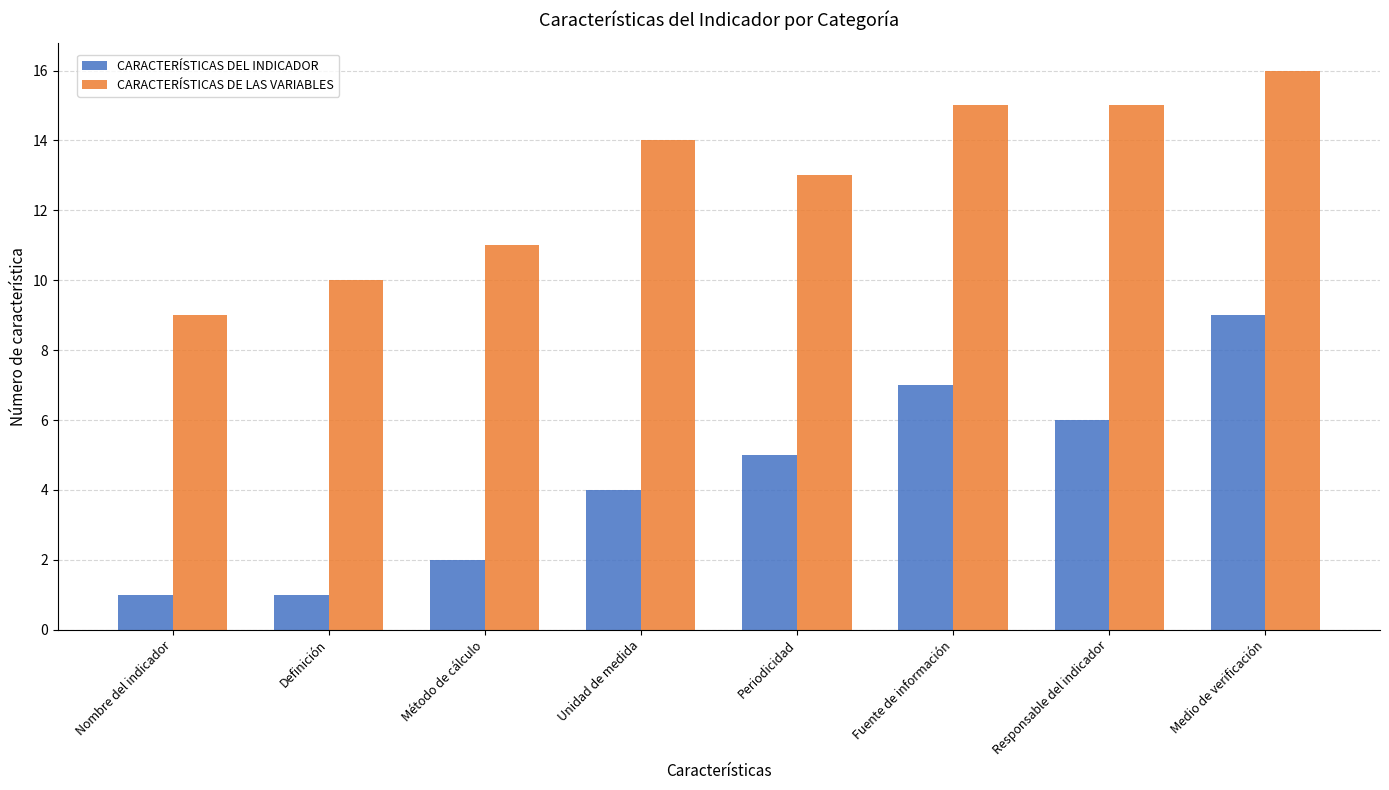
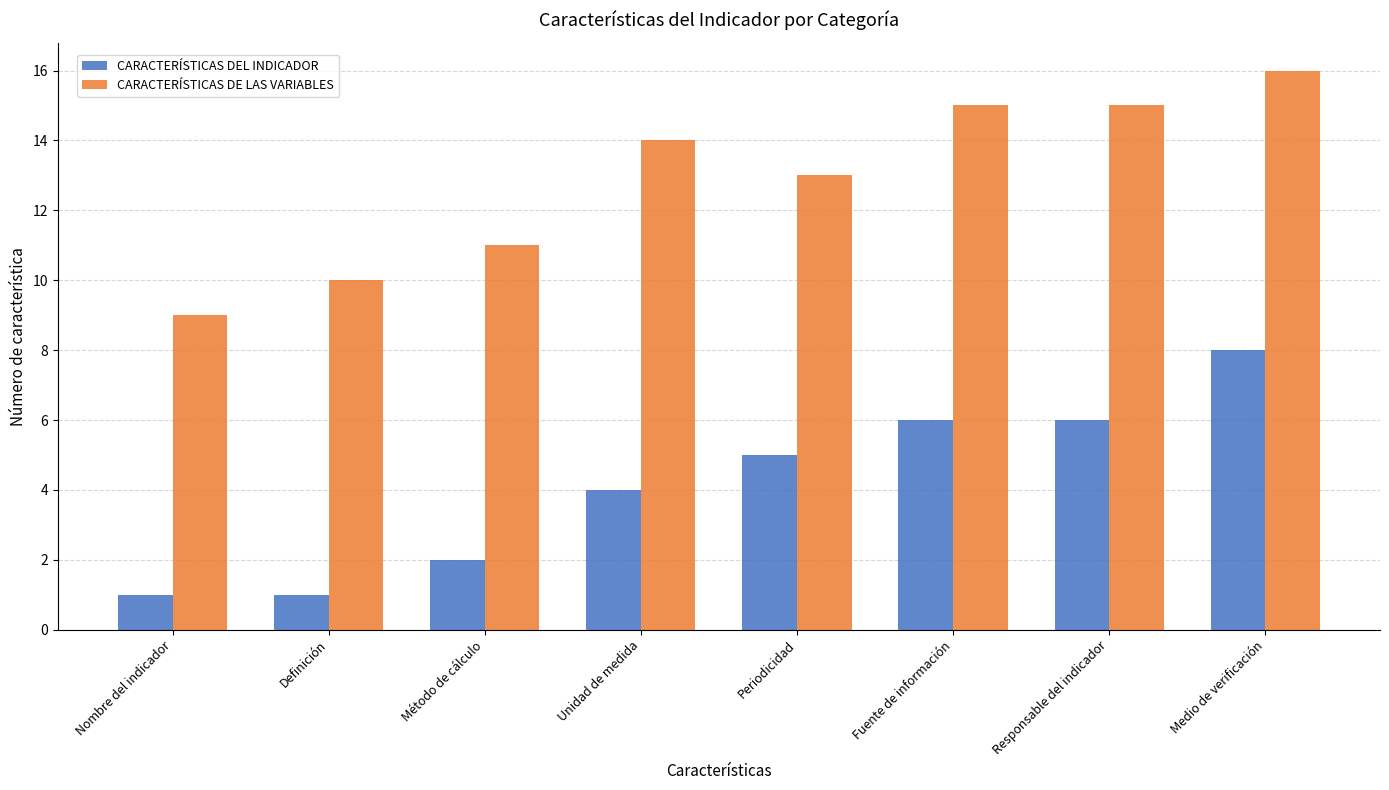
  {
    "CARACTERÍSTICAS DEL INDICADOR": {
      "Nombre del indicador": 1,
      "Definición": 1,
      "Método de cálculo": 2,
      "Unidad de medida": 4,
      "Periodicidad": 5,
-     "Fuente de información": 7,
+     "Fuente de información": 6,
      "Responsable del indicador": 6,
-     "Medio de verificación": 9
+     "Medio de verificación": 8
    },
    "CARACTERÍSTICAS DE LAS VARIABLES": {
      "Nombre del indicador": 9,
      "Definición": 10,
      "Método de cálculo": 11,
      "Unidad de medida": 14,
      "Periodicidad": 13,
      "Fuente de información": 15,
      "Responsable del indicador": 15,
      "Medio de verificación": 16
    }
  }
